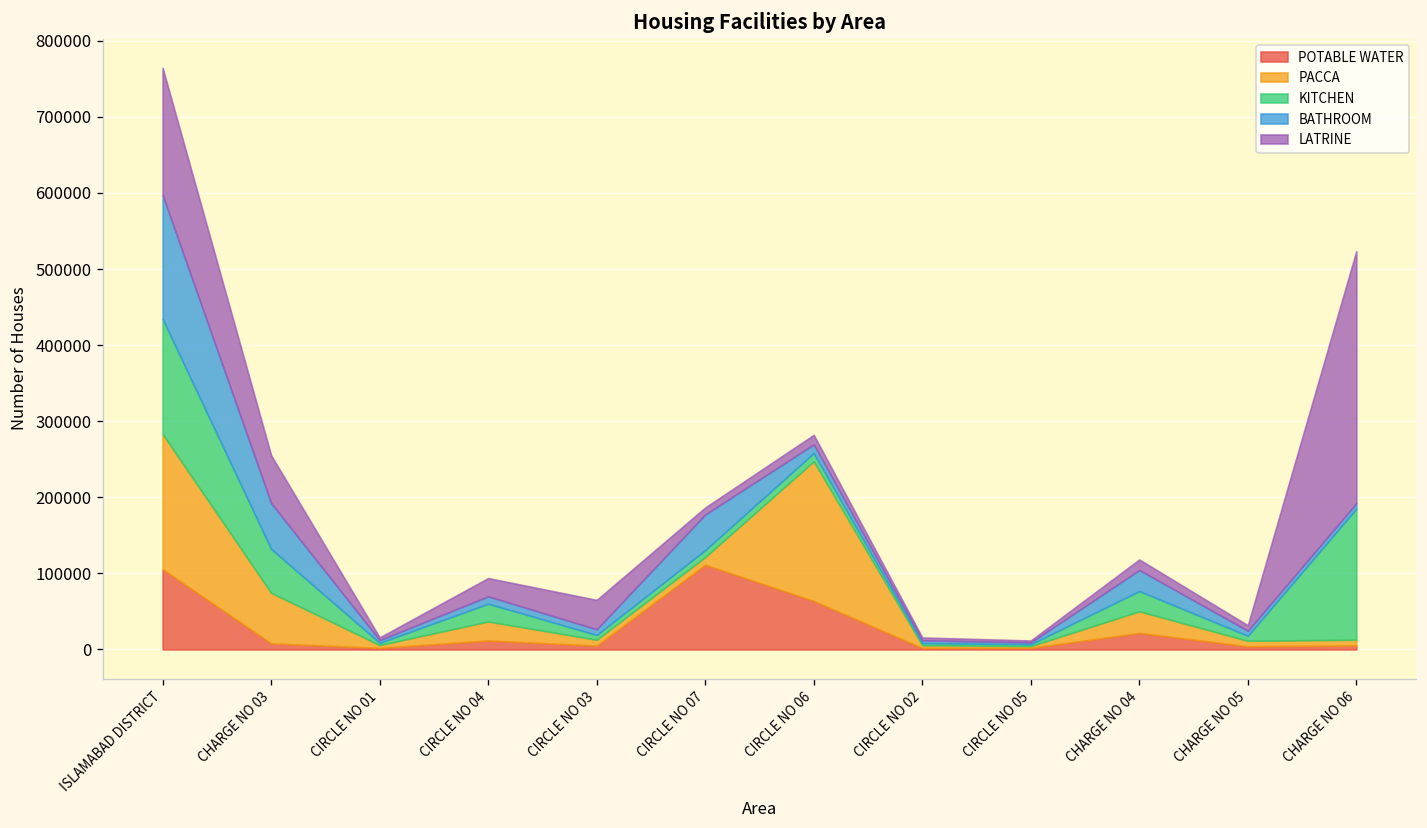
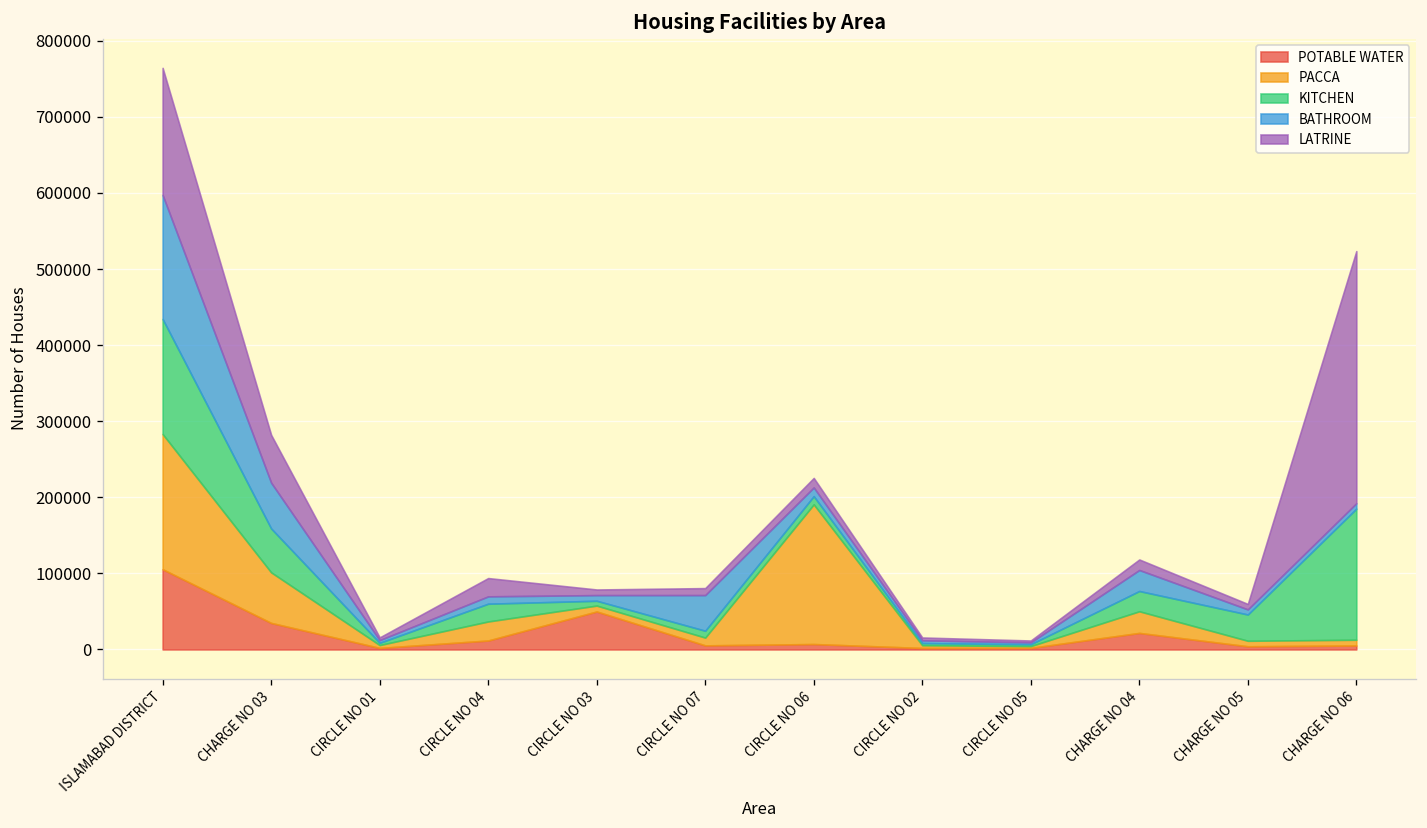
  {
    "POTABLE WATER": {
      "ISLAMABAD DISTRICT": 110000,
-     "CHARGE NO 03": 10000,
+     "CHARGE NO 03": 30000,
      "CIRCLE NO 04": 10000,
-     "CIRCLE NO 03": 0,
-     "CIRCLE NO 07": 110000,
-     "CIRCLE NO 06": 60000,
+     "CIRCLE NO 03": 50000,
+     "CIRCLE NO 07": 10000,
+     "CIRCLE NO 06": 10000,
      "CHARGE NO 04": 20000,
      "CHARGE NO 05": 0,
      "CHARGE NO 06": 10000
    },
    "PACCA": {
      "ISLAMABAD DISTRICT": 180000,
      "CHARGE NO 03": 70000,
      "CIRCLE NO 04": 30000,
      "CIRCLE NO 03": 10000,
      "CIRCLE NO 07": 10000,
      "CIRCLE NO 06": 180000,
      "CHARGE NO 04": 30000,
      "CHARGE NO 05": 10000,
      "CHARGE NO 06": 10000
    },
    "KITCHEN": {
      "ISLAMABAD DISTRICT": 150000,
      "CHARGE NO 03": 60000,
      "CIRCLE NO 04": 20000,
      "CIRCLE NO 03": 10000,
      "CIRCLE NO 07": 10000,
      "CIRCLE NO 06": 10000,
      "CHARGE NO 04": 30000,
-     "CHARGE NO 05": 10000,
+     "CHARGE NO 05": 30000,
      "CHARGE NO 06": 170000
    },
    "BATHROOM": {
      "ISLAMABAD DISTRICT": 160000,
      "CHARGE NO 03": 60000,
      "CIRCLE NO 04": 10000,
      "CIRCLE NO 03": 10000,
      "CIRCLE NO 07": 50000,
      "CIRCLE NO 06": 10000,
      "CHARGE NO 04": 30000,
      "CHARGE NO 05": 10000,
      "CHARGE NO 06": 10000
    },
    "LATRINE": {
      "ISLAMABAD DISTRICT": 170000,
      "CHARGE NO 03": 60000,
      "CIRCLE NO 04": 20000,
-     "CIRCLE NO 03": 40000,
+     "CIRCLE NO 03": 10000,
      "CIRCLE NO 07": 10000,
      "CIRCLE NO 06": 10000,
      "CHARGE NO 04": 10000,
      "CHARGE NO 05": 10000,
      "CHARGE NO 06": 330000
    }
  }
